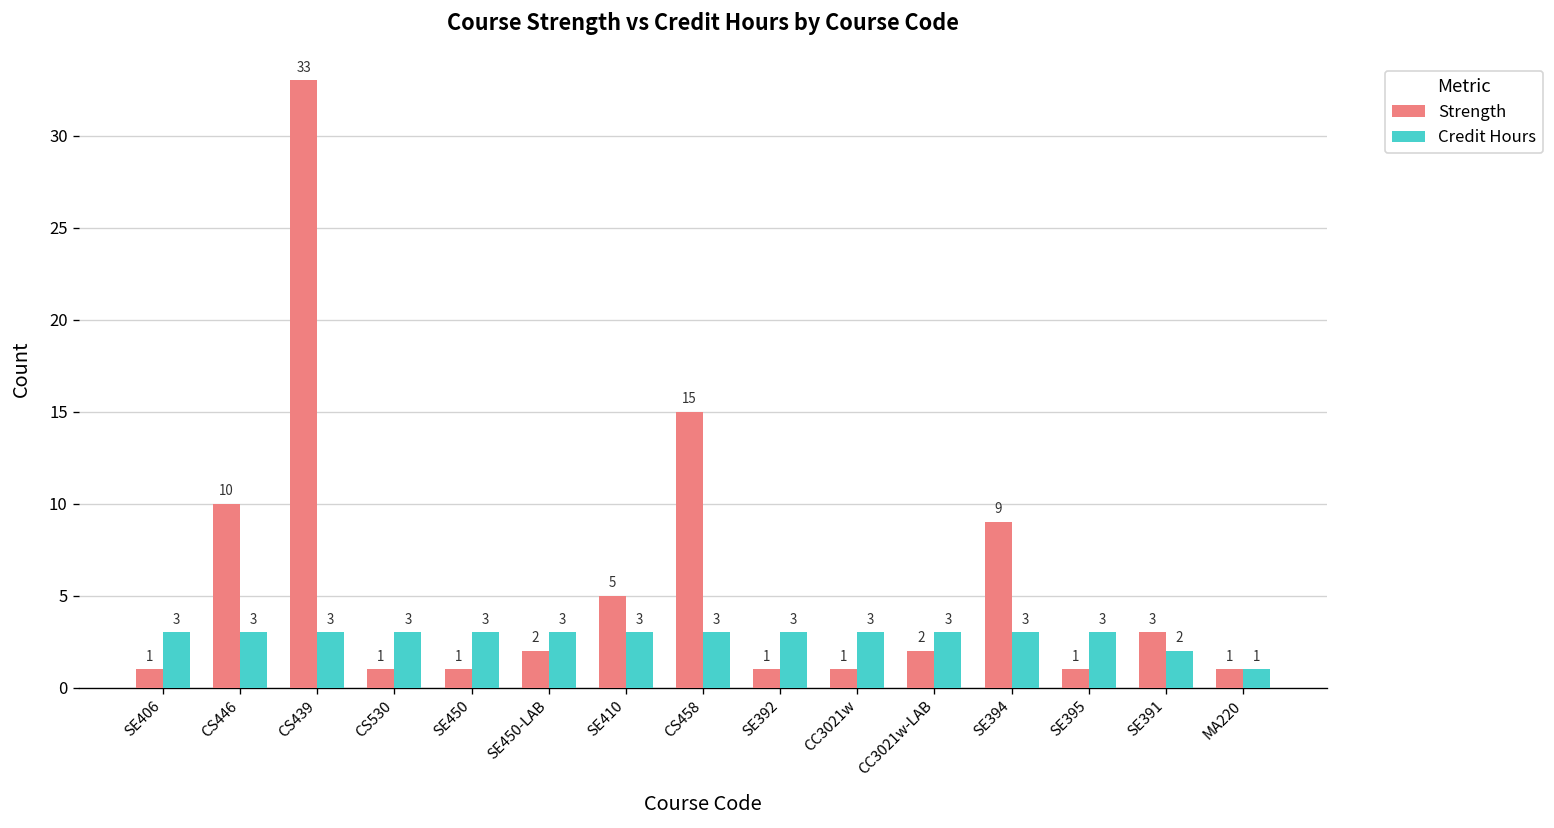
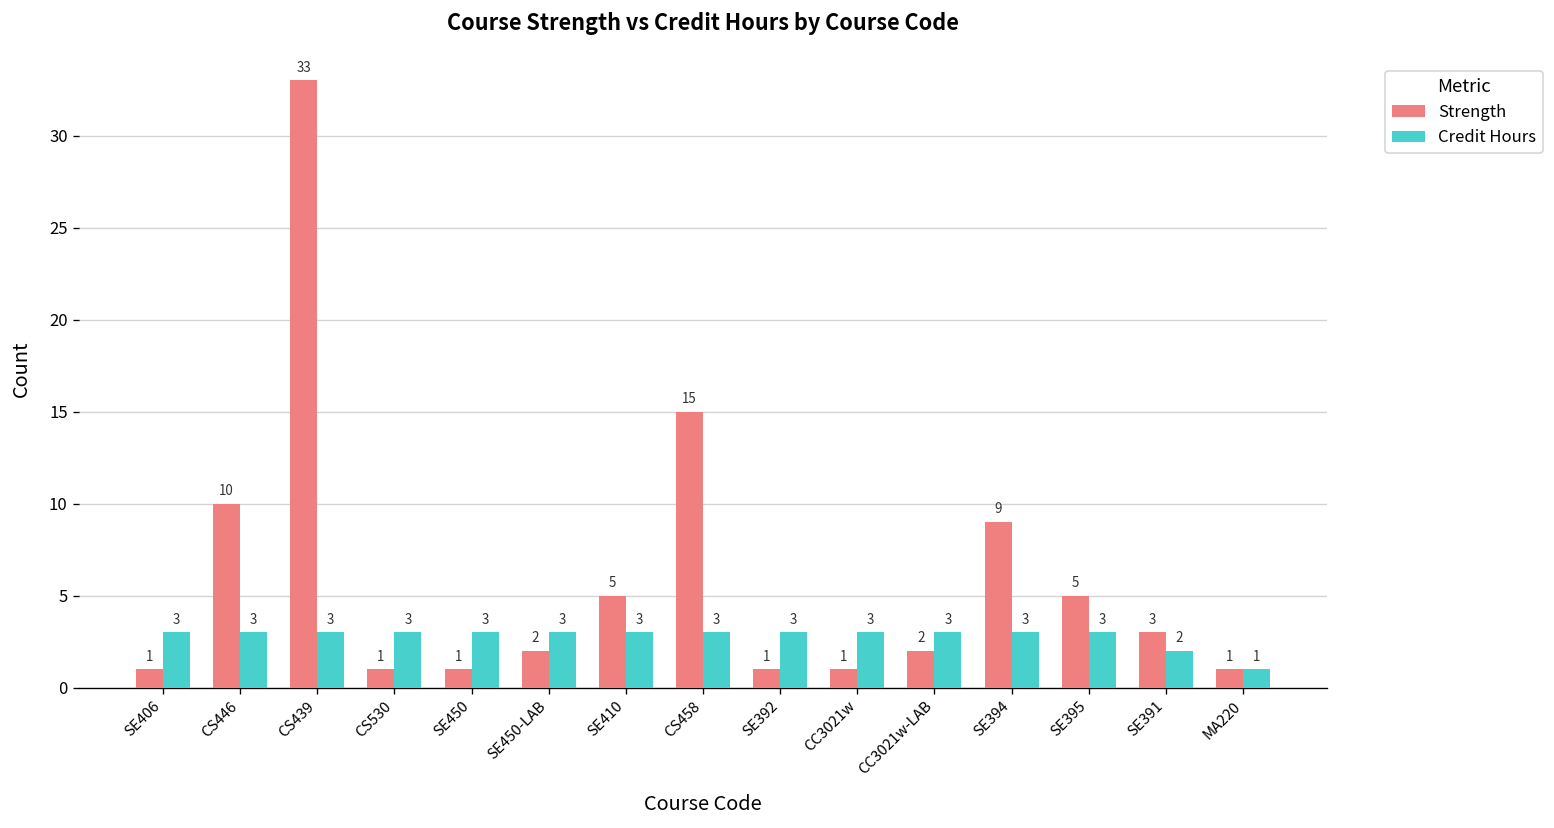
  {
    "Strength": {
      "SE406": 1,
      "CS446": 10,
      "CS439": 33,
      "CS530": 1,
      "SE450": 1,
      "SE450-LAB": 2,
      "SE410": 5,
      "CS458": 15,
      "SE392": 1,
      "CC3021w": 1,
      "CC3021w-LAB": 2,
      "SE394": 9,
-     "SE395": 1,
+     "SE395": 5,
      "SE391": 3,
      "MA220": 1
    },
    "Credit Hours": {
      "SE406": 3,
      "CS446": 3,
      "CS439": 3,
      "CS530": 3,
      "SE450": 3,
      "SE450-LAB": 3,
      "SE410": 3,
      "CS458": 3,
      "SE392": 3,
      "CC3021w": 3,
      "CC3021w-LAB": 3,
      "SE394": 3,
      "SE395": 3,
      "SE391": 2,
      "MA220": 1
    }
  }
